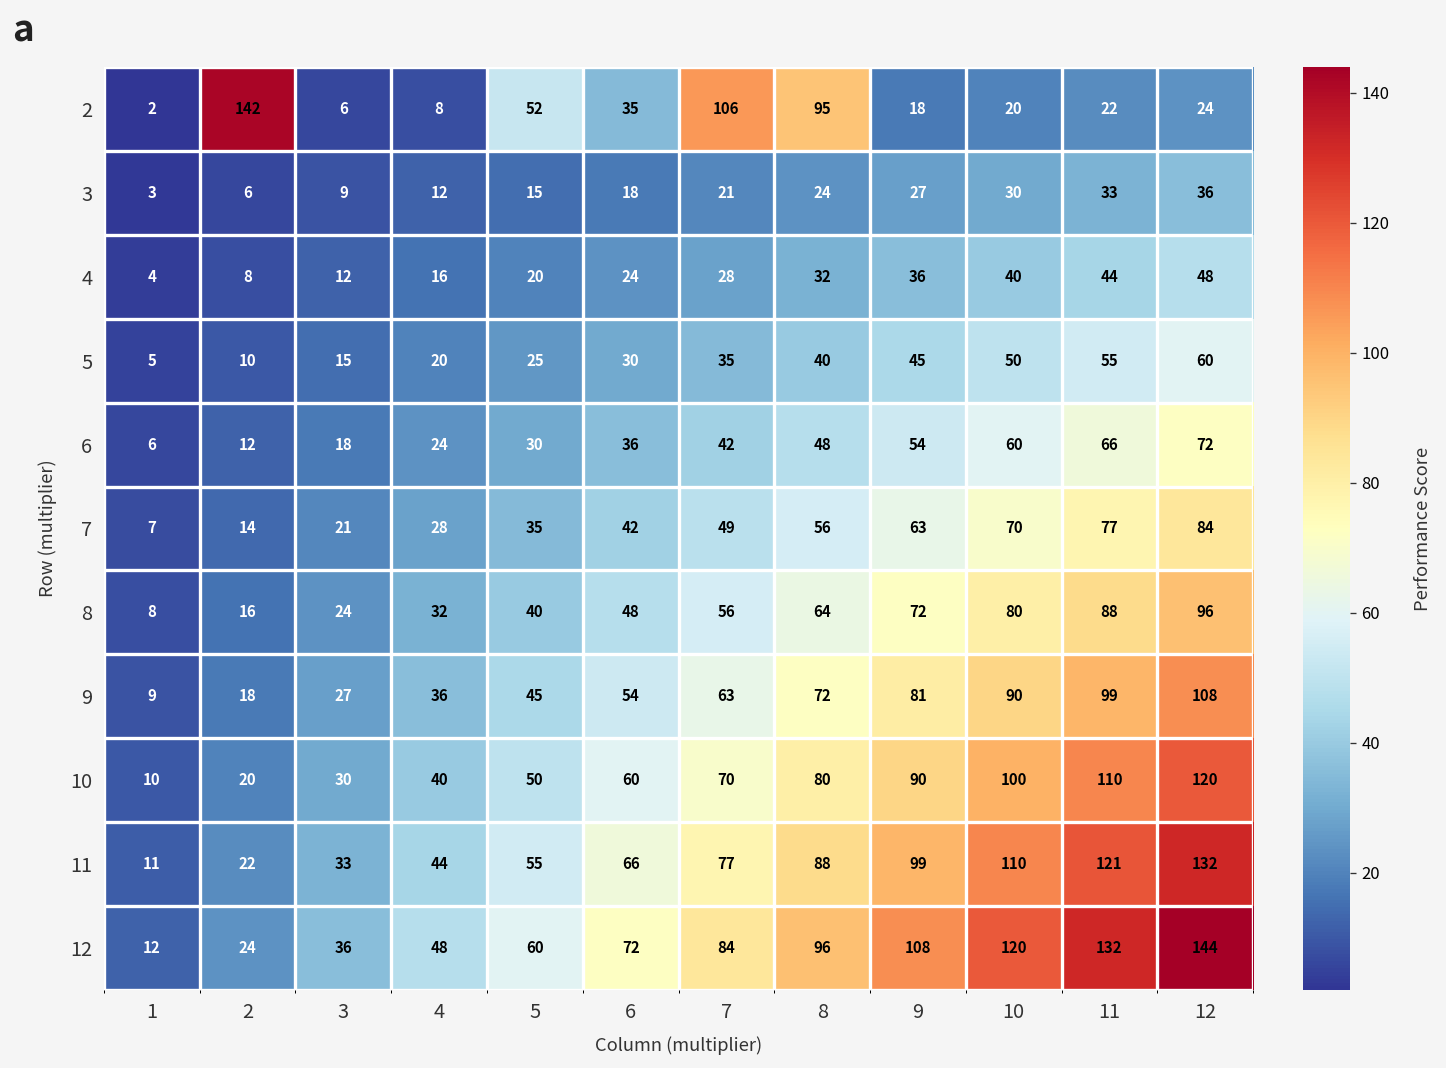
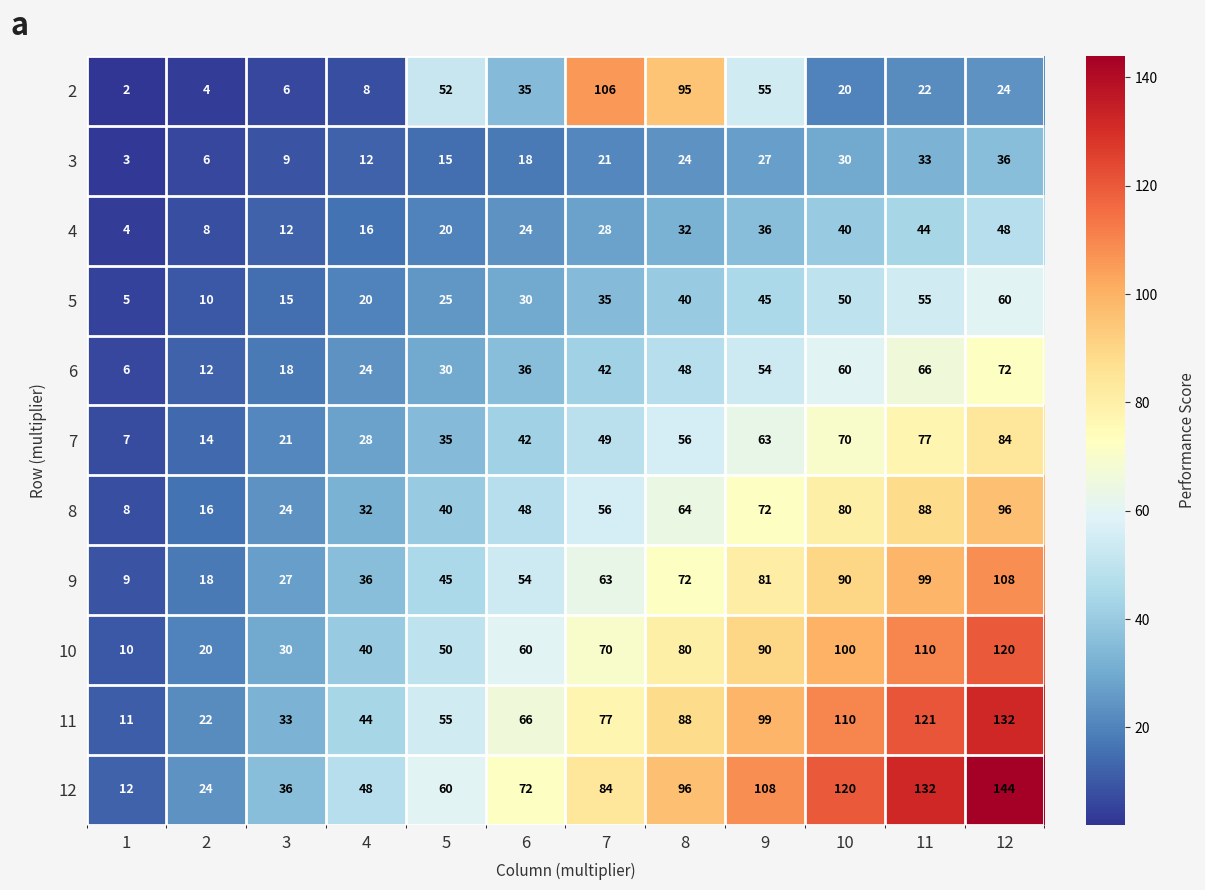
  {
    "2": {
      "1": 2,
-     "2": 142,
+     "2": 4,
      "3": 6,
      "4": 8,
      "5": 52,
      "6": 35,
      "7": 106,
      "8": 95,
-     "9": 18,
+     "9": 55,
      "10": 20,
      "11": 22,
      "12": 24
    },
    "3": {
      "1": 3,
      "2": 6,
      "3": 9,
      "4": 12,
      "5": 15,
      "6": 18,
      "7": 21,
      "8": 24,
      "9": 27,
      "10": 30,
      "11": 33,
      "12": 36
    },
    "4": {
      "1": 4,
      "2": 8,
      "3": 12,
      "4": 16,
      "5": 20,
      "6": 24,
      "7": 28,
      "8": 32,
      "9": 36,
      "10": 40,
      "11": 44,
      "12": 48
    },
    "5": {
      "1": 5,
      "2": 10,
      "3": 15,
      "4": 20,
      "5": 25,
      "6": 30,
      "7": 35,
      "8": 40,
      "9": 45,
      "10": 50,
      "11": 55,
      "12": 60
    },
    "6": {
      "1": 6,
      "2": 12,
      "3": 18,
      "4": 24,
      "5": 30,
      "6": 36,
      "7": 42,
      "8": 48,
      "9": 54,
      "10": 60,
      "11": 66,
      "12": 72
    },
    "7": {
      "1": 7,
      "2": 14,
      "3": 21,
      "4": 28,
      "5": 35,
      "6": 42,
      "7": 49,
      "8": 56,
      "9": 63,
      "10": 70,
      "11": 77,
      "12": 84
    },
    "8": {
      "1": 8,
      "2": 16,
      "3": 24,
      "4": 32,
      "5": 40,
      "6": 48,
      "7": 56,
      "8": 64,
      "9": 72,
      "10": 80,
      "11": 88,
      "12": 96
    },
    "9": {
      "1": 9,
      "2": 18,
      "3": 27,
      "4": 36,
      "5": 45,
      "6": 54,
      "7": 63,
      "8": 72,
      "9": 81,
      "10": 90,
      "11": 99,
      "12": 108
    },
    "10": {
      "1": 10,
      "2": 20,
      "3": 30,
      "4": 40,
      "5": 50,
      "6": 60,
      "7": 70,
      "8": 80,
      "9": 90,
      "10": 100,
      "11": 110,
      "12": 120
    },
    "11": {
      "1": 11,
      "2": 22,
      "3": 33,
      "4": 44,
      "5": 55,
      "6": 66,
      "7": 77,
      "8": 88,
      "9": 99,
      "10": 110,
      "11": 121,
      "12": 132
    },
    "12": {
      "1": 12,
      "2": 24,
      "3": 36,
      "4": 48,
      "5": 60,
      "6": 72,
      "7": 84,
      "8": 96,
      "9": 108,
      "10": 120,
      "11": 132,
      "12": 144
    }
  }
